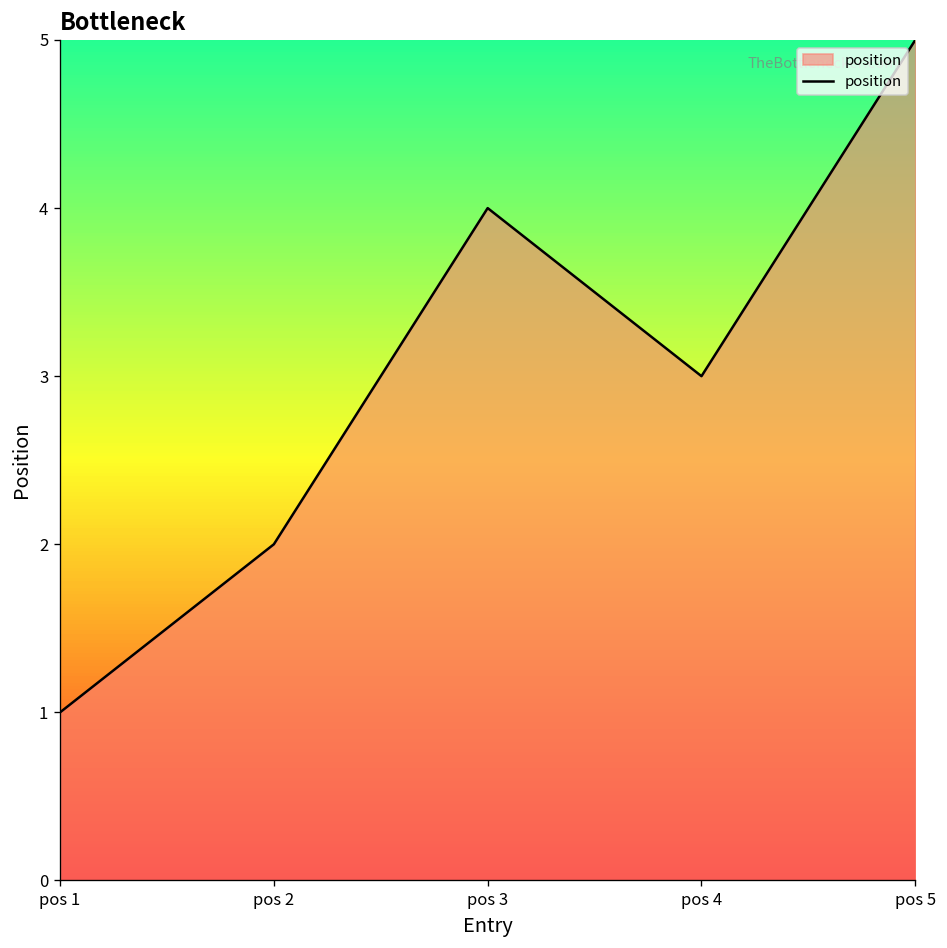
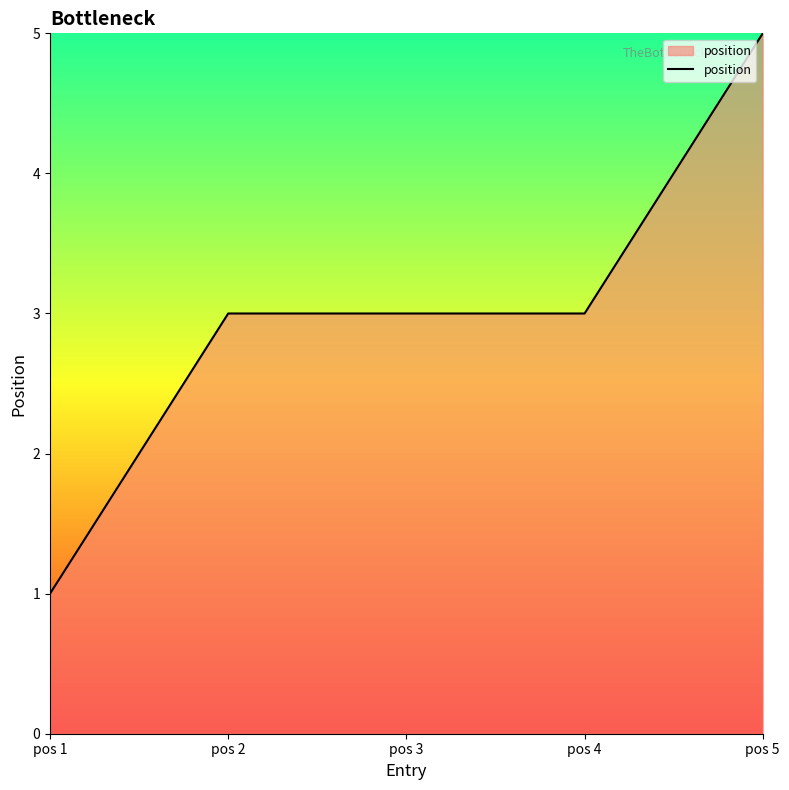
  {
    "pos 1": 1,
-   "pos 2": 2,
-   "pos 3": 4,
+   "pos 2": 3,
+   "pos 3": 3,
    "pos 4": 3,
    "pos 5": 5
  }
